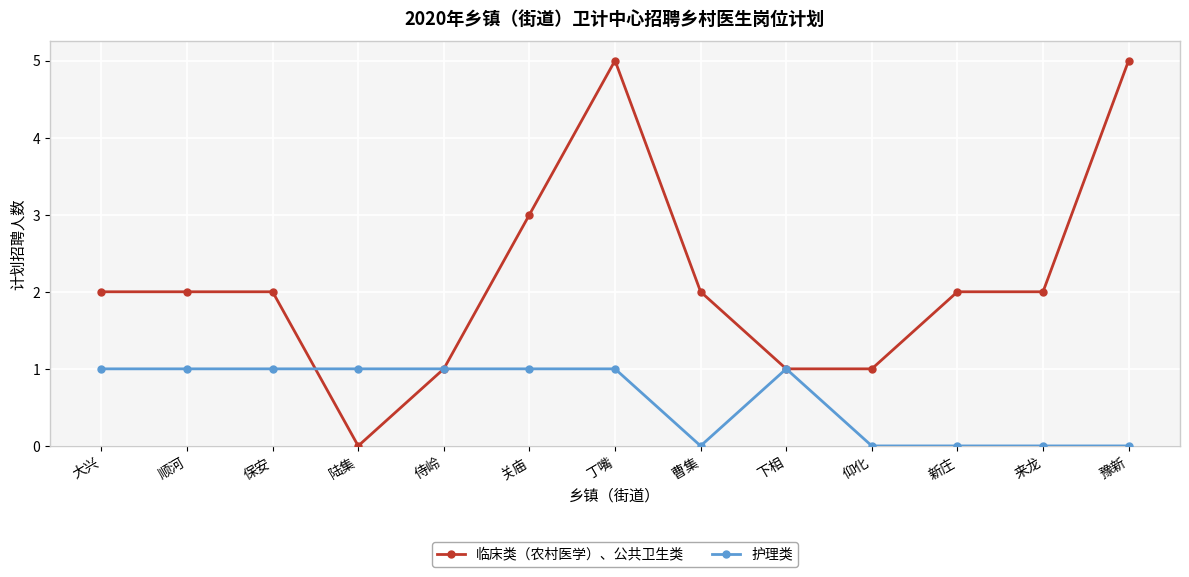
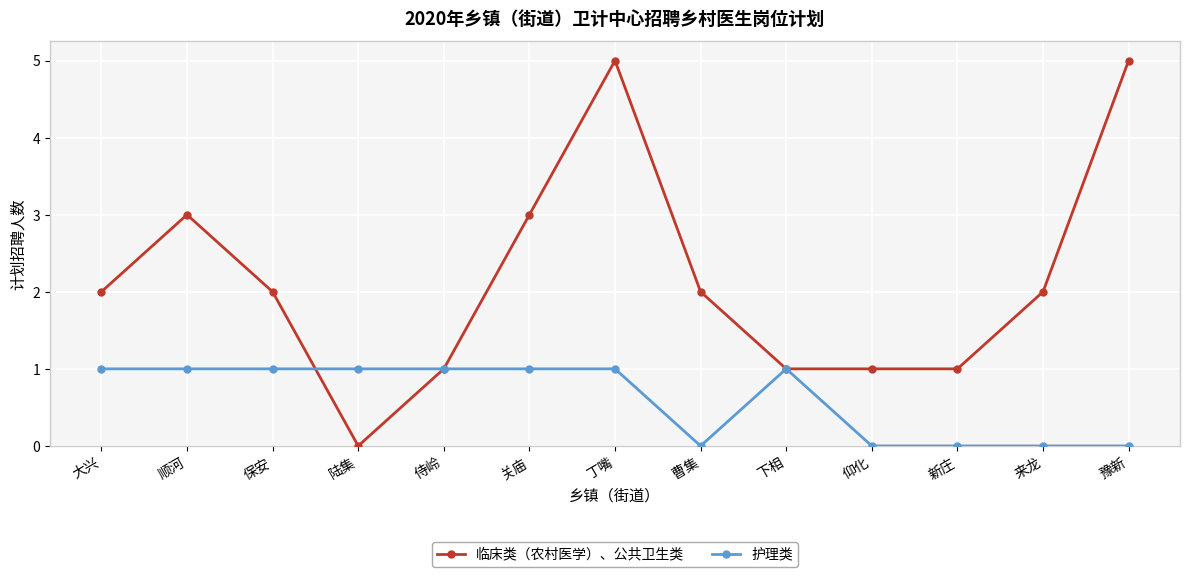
  {
    "临床类（农村医学）、公共卫生类": {
      "大兴": 2,
-     "顺河": 2,
+     "顺河": 3,
      "保安": 2,
      "陆集": 0,
      "关庙": 3,
      "丁嘴": 5,
      "曹集": 2,
      "仰化": 1,
-     "新庄": 2,
+     "新庄": 1,
      "来龙": 2,
      "豫新": 5
    },
    "护理类": {
      "大兴": 1,
      "顺河": 1,
      "保安": 1,
      "陆集": 1,
      "关庙": 1,
      "丁嘴": 1,
      "曹集": 0,
      "仰化": 0,
      "新庄": 0,
      "来龙": 0,
      "豫新": 0
    }
  }
